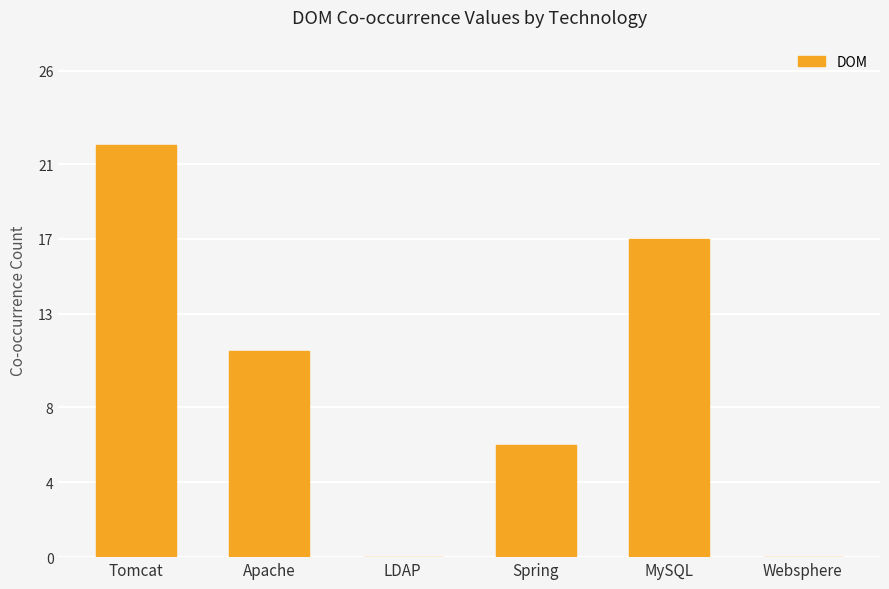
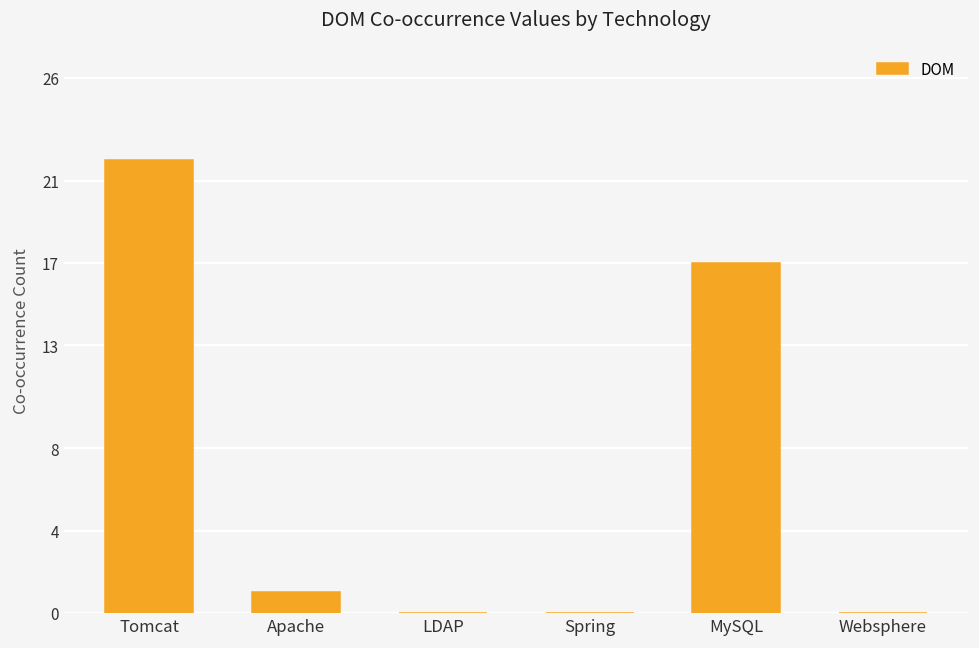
  {
    "Tomcat": 22,
-   "Apache": 11,
+   "Apache": 1,
    "LDAP": 0,
-   "Spring": 6,
+   "Spring": 0,
    "MySQL": 17,
    "Websphere": 0
  }
